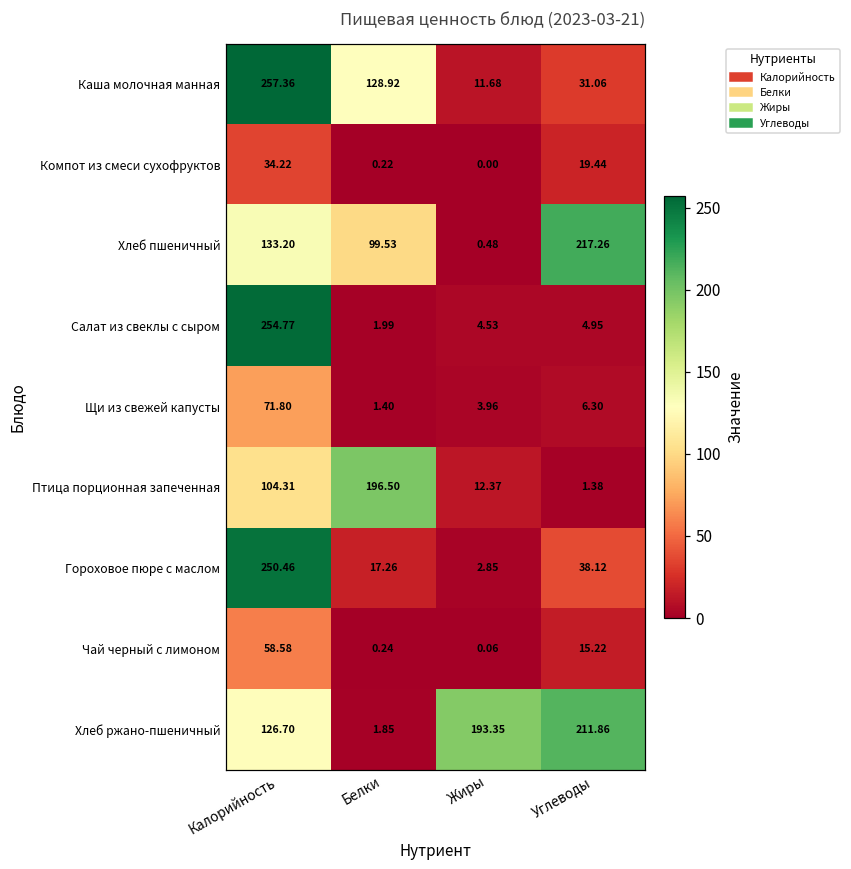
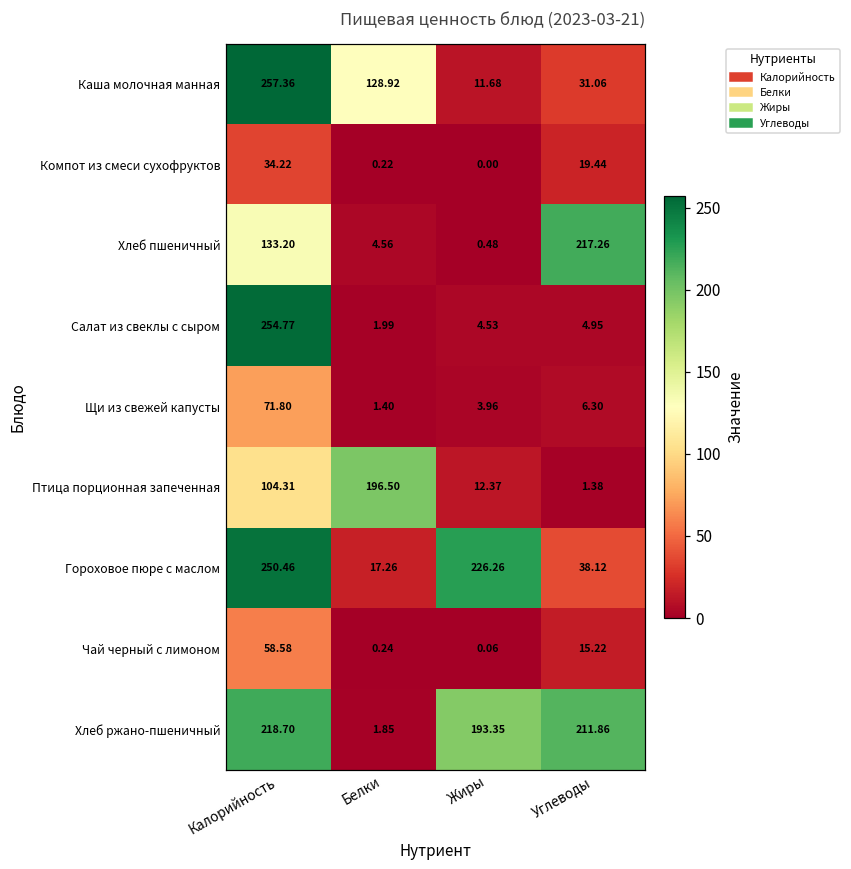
  {
    "Каша молочная манная": {
      "Калорийность": 257.36,
      "Белки": 128.92,
      "Жиры": 11.68,
      "Углеводы": 31.06
    },
    "Компот из смеси сухофруктов": {
      "Калорийность": 34.22,
      "Белки": 0.22,
      "Жиры": 0.00,
      "Углеводы": 19.44
    },
    "Хлеб пшеничный": {
      "Калорийность": 133.20,
-     "Белки": 99.53,
+     "Белки": 4.56,
      "Жиры": 0.48,
      "Углеводы": 217.26
    },
    "Салат из свеклы с сыром": {
      "Калорийность": 254.77,
      "Белки": 1.99,
      "Жиры": 4.53,
      "Углеводы": 4.95
    },
    "Щи из свежей капусты": {
      "Калорийность": 71.80,
      "Белки": 1.40,
      "Жиры": 3.96,
      "Углеводы": 6.30
    },
    "Птица порционная запеченная": {
      "Калорийность": 104.31,
      "Белки": 196.50,
      "Жиры": 12.37,
      "Углеводы": 1.38
    },
    "Гороховое пюре с маслом": {
      "Калорийность": 250.46,
      "Белки": 17.26,
-     "Жиры": 2.85,
+     "Жиры": 226.26,
      "Углеводы": 38.12
    },
    "Чай черный с лимоном": {
      "Калорийность": 58.58,
      "Белки": 0.24,
      "Жиры": 0.06,
      "Углеводы": 15.22
    },
    "Хлеб ржано-пшеничный": {
-     "Калорийность": 126.70,
+     "Калорийность": 218.70,
      "Белки": 1.85,
      "Жиры": 193.35,
      "Углеводы": 211.86
    }
  }
